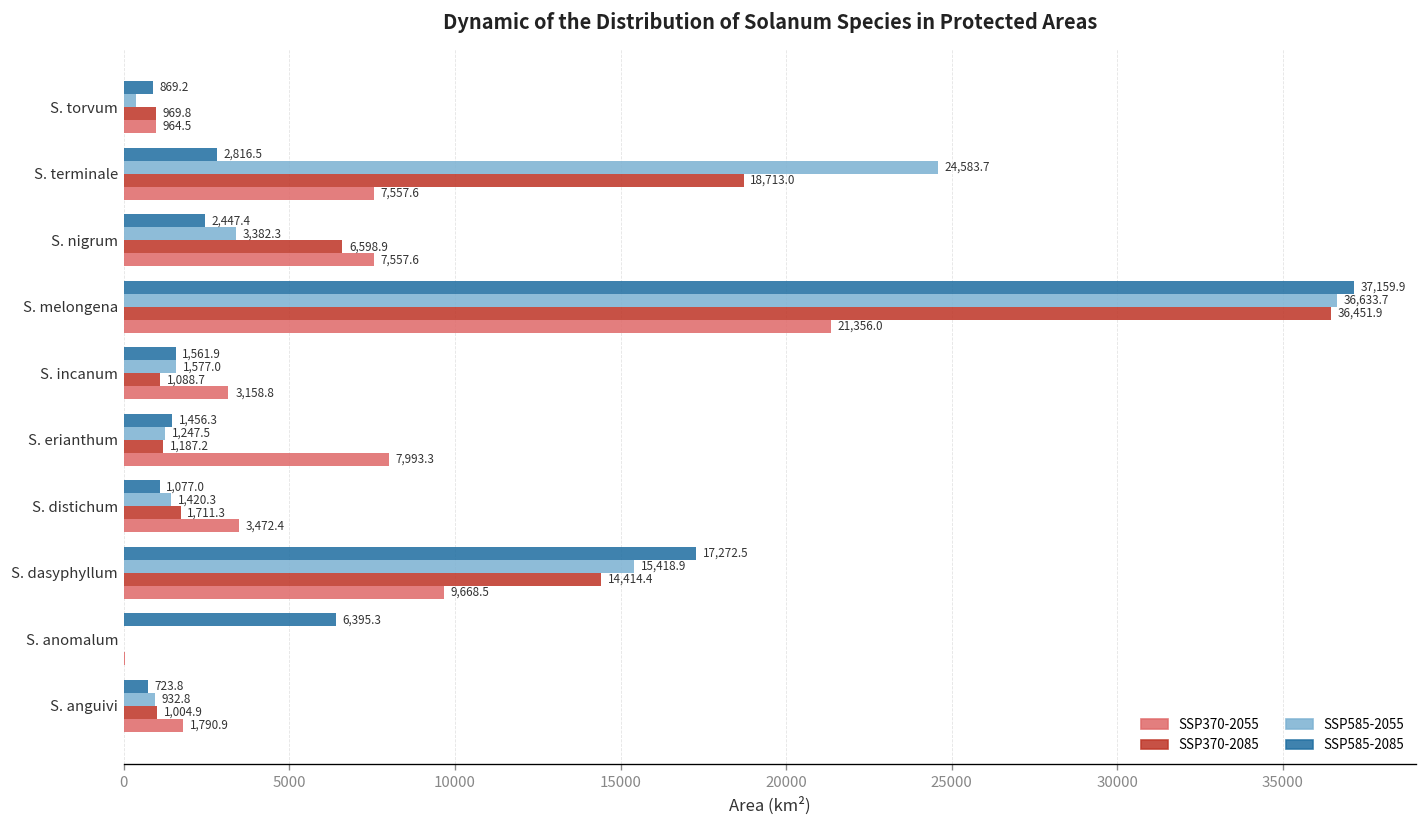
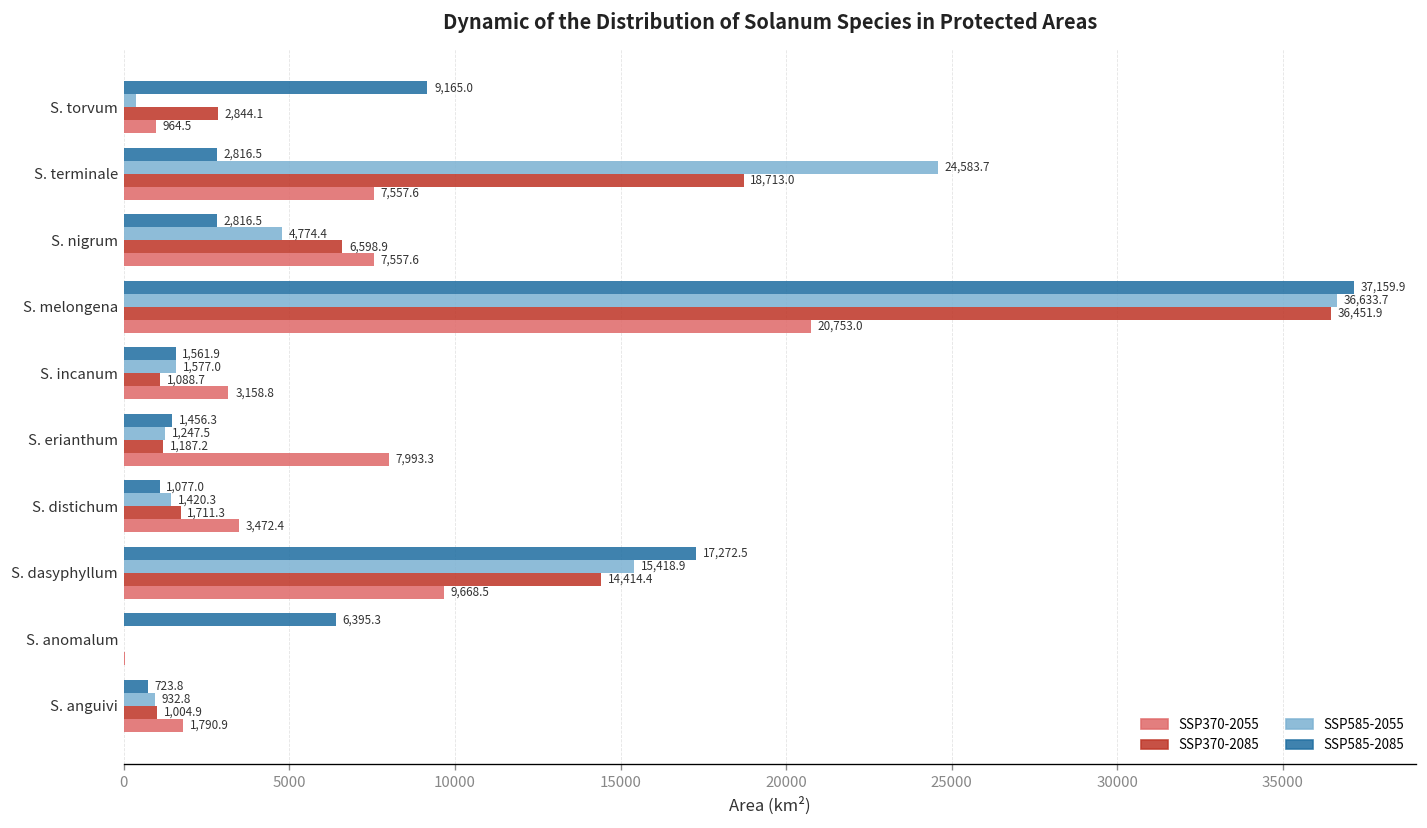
  {
    "SSP370-2055": {
      "S. torvum": "964.5",
      "S. terminale": "7,557.6",
      "S. nigrum": "7,557.6",
-     "S. melongena": "21,356.0",
+     "S. melongena": "20,753.0",
      "S. incanum": "3,158.8",
      "S. erianthum": "7,993.3",
      "S. distichum": "3,472.4",
      "S. dasyphyllum": "9,668.5",
      "S. anguivi": "1,790.9"
    },
    "SSP370-2085": {
-     "S. torvum": "969.8",
+     "S. torvum": "2,844.1",
      "S. terminale": "18,713.0",
      "S. nigrum": "6,598.9",
      "S. melongena": "36,451.9",
      "S. incanum": "1,088.7",
      "S. erianthum": "1,187.2",
      "S. distichum": "1,711.3",
      "S. dasyphyllum": "14,414.4",
      "S. anguivi": "1,004.9"
    },
    "SSP585-2055": {
      "S. terminale": "24,583.7",
-     "S. nigrum": "3,382.3",
+     "S. nigrum": "4,774.4",
      "S. melongena": "36,633.7",
      "S. incanum": "1,577.0",
      "S. erianthum": "1,247.5",
      "S. distichum": "1,420.3",
      "S. dasyphyllum": "15,418.9",
      "S. anguivi": "932.8"
    },
    "SSP585-2085": {
-     "S. torvum": "869.2",
+     "S. torvum": "9,165.0",
      "S. terminale": "2,816.5",
-     "S. nigrum": "2,447.4",
+     "S. nigrum": "2,816.5",
      "S. melongena": "37,159.9",
      "S. incanum": "1,561.9",
      "S. erianthum": "1,456.3",
      "S. distichum": "1,077.0",
      "S. dasyphyllum": "17,272.5",
      "S. anomalum": "6,395.3",
      "S. anguivi": "723.8"
    }
  }
